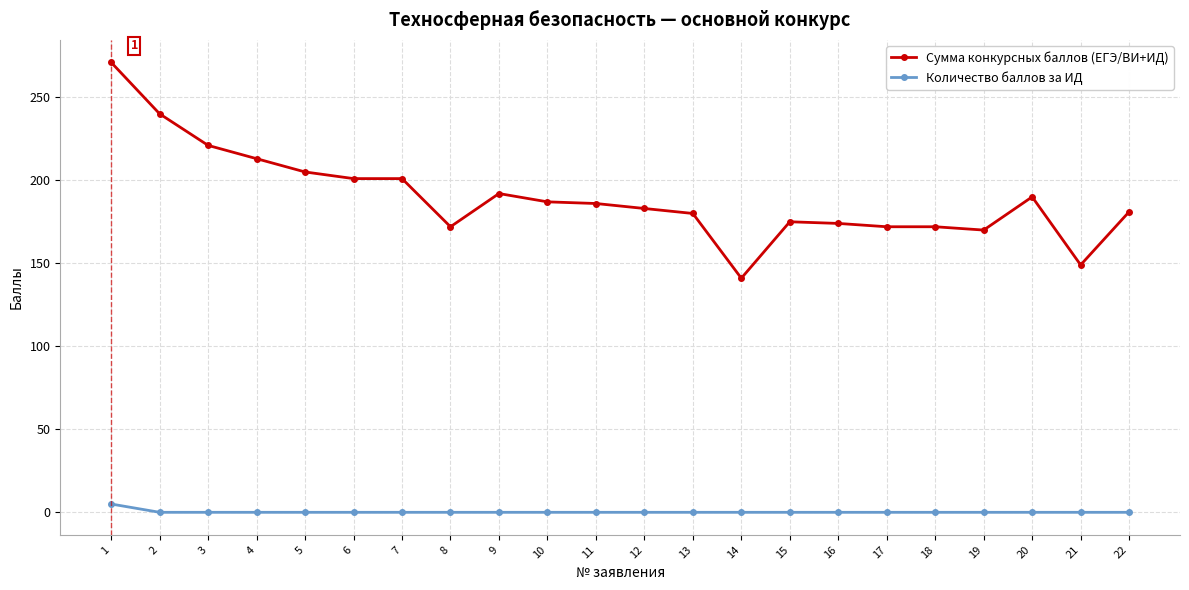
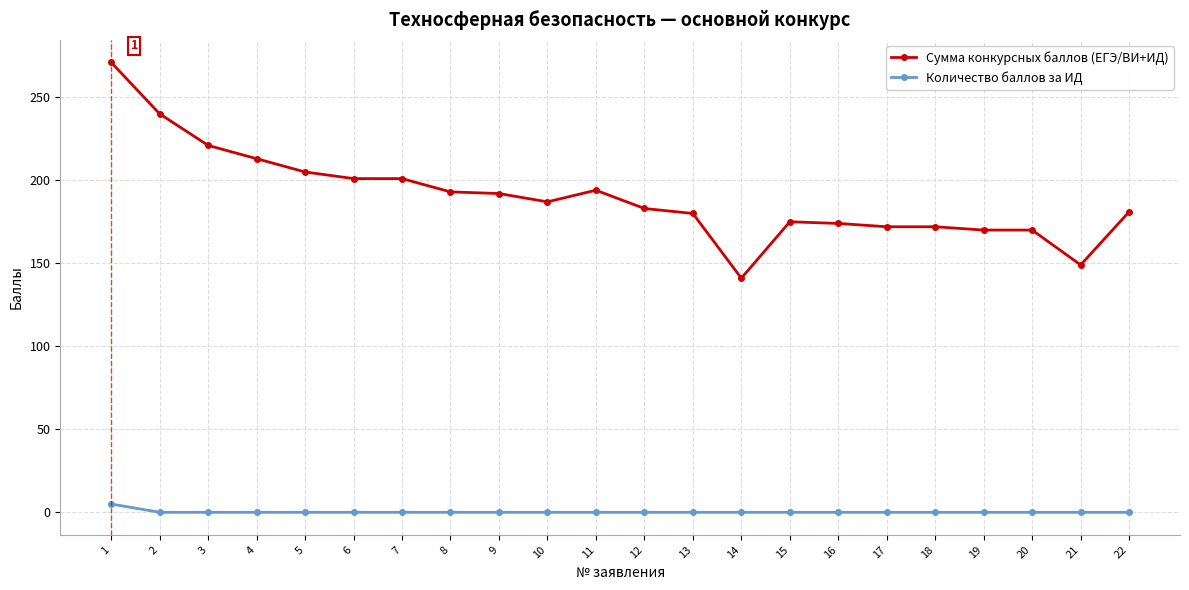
  {
    "Сумма конкурсных баллов (ЕГЭ/ВИ+ИД)": {
      "2": 240,
      "3": 221,
      "4": 213,
      "5": 205,
      "6": 201,
      "7": 201,
-     "8": 172,
+     "8": 193,
      "9": 192,
      "10": 187,
-     "11": 186,
+     "11": 194,
      "12": 183,
      "13": 180,
      "14": 141,
      "15": 175,
      "16": 174,
      "17": 172,
      "18": 172,
      "19": 170,
-     "20": 190,
+     "20": 170,
      "21": 149,
      "22": 181
    },
    "Количество баллов за ИД": {
      "1": 5,
      "2": 0,
      "3": 0,
      "4": 0,
      "5": 0,
      "6": 0,
      "7": 0,
      "8": 0,
      "9": 0,
      "10": 0,
      "11": 0,
      "12": 0,
      "13": 0,
      "14": 0,
      "15": 0,
      "16": 0,
      "17": 0,
      "18": 0,
      "19": 0,
      "20": 0,
      "21": 0,
      "22": 0
    }
  }
